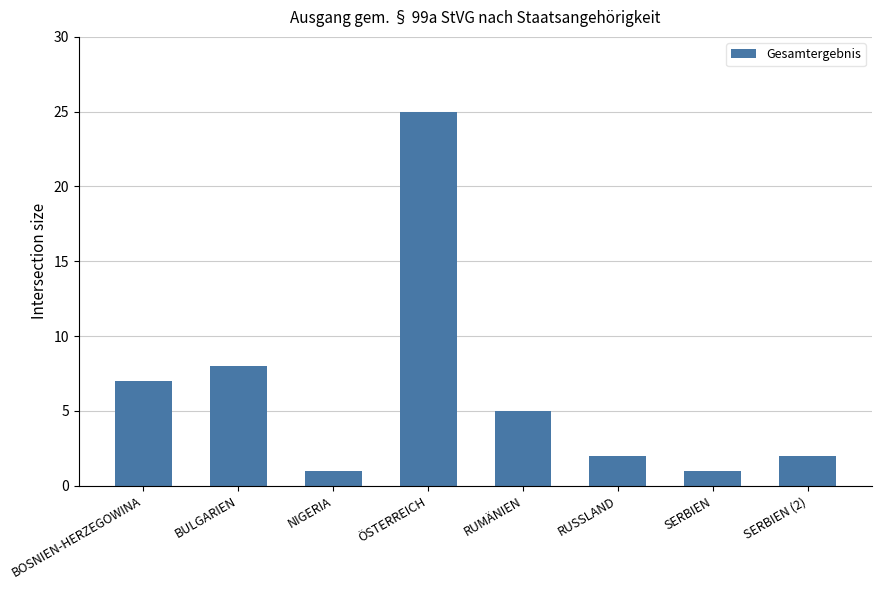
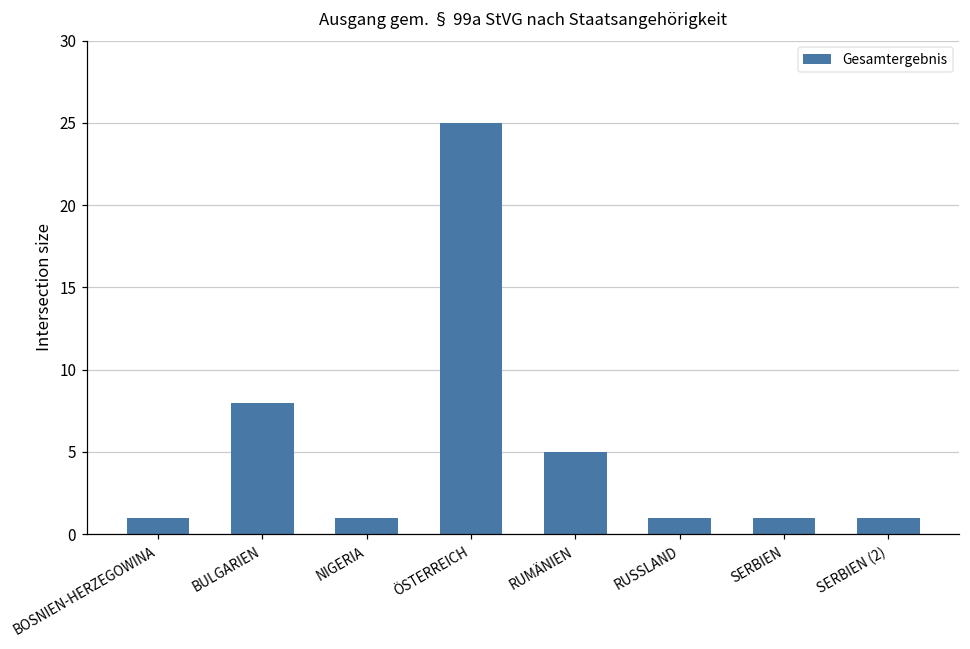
  {
-   "BOSNIEN-HERZEGOWINA": 7,
+   "BOSNIEN-HERZEGOWINA": 1,
    "BULGARIEN": 8,
    "NIGERIA": 1,
    "ÖSTERREICH": 25,
    "RUMÄNIEN": 5,
-   "RUSSLAND": 2,
+   "RUSSLAND": 1,
    "SERBIEN": 1,
-   "SERBIEN (2)": 2
+   "SERBIEN (2)": 1
  }
